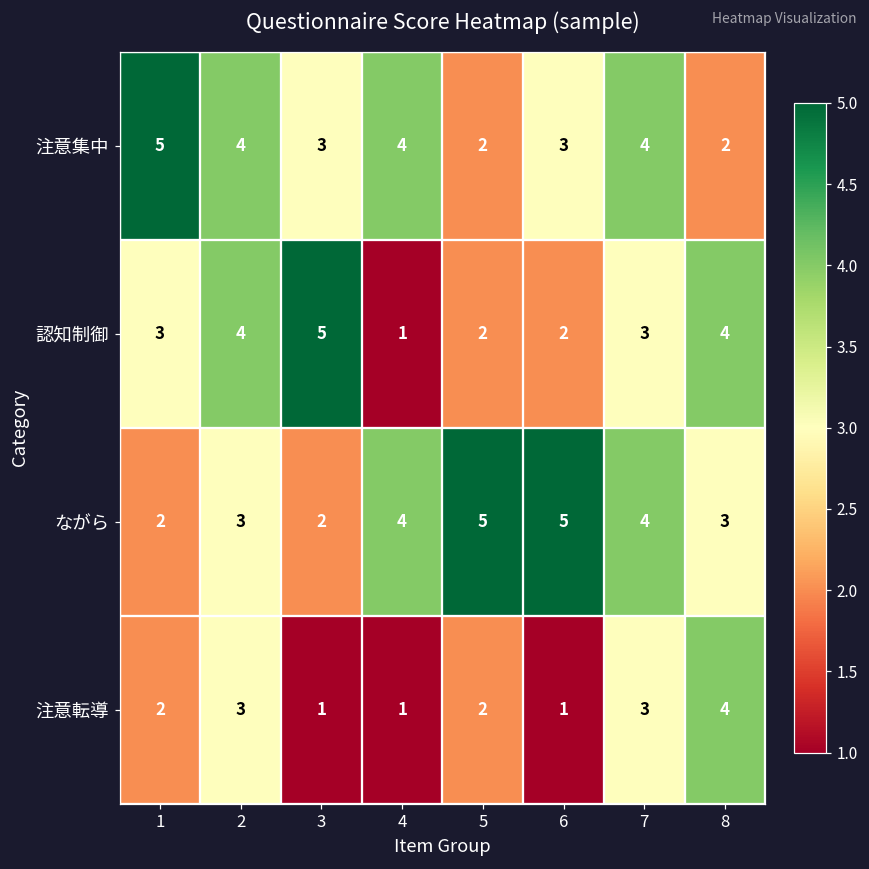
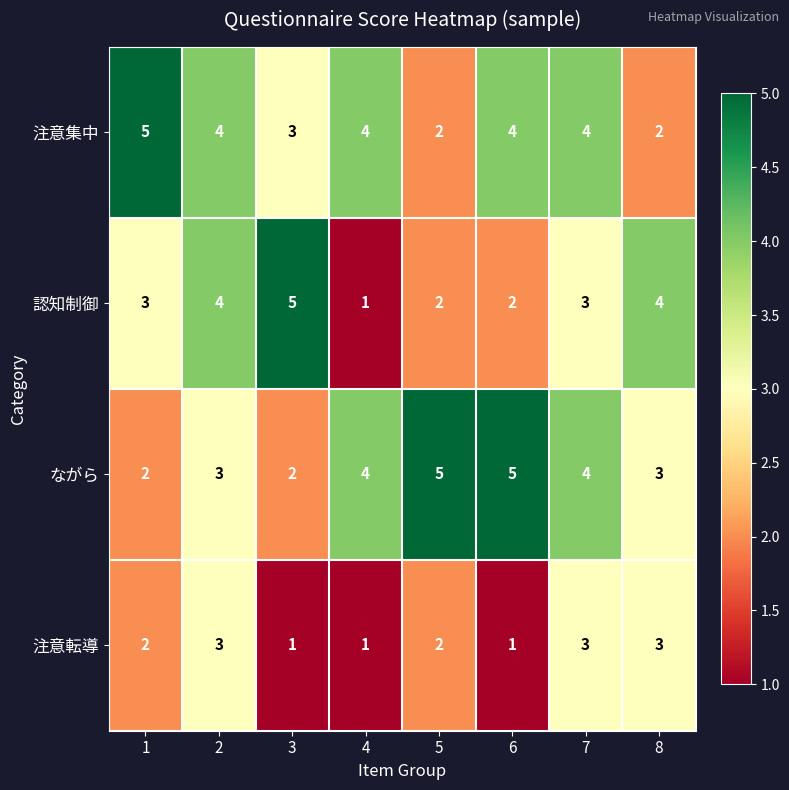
  {
    "注意集中": {
      "1": 5,
      "2": 4,
      "3": 3,
      "4": 4,
      "5": 2,
-     "6": 3,
+     "6": 4,
      "7": 4,
      "8": 2
    },
    "認知制御": {
      "1": 3,
      "2": 4,
      "3": 5,
      "4": 1,
      "5": 2,
      "6": 2,
      "7": 3,
      "8": 4
    },
    "ながら": {
      "1": 2,
      "2": 3,
      "3": 2,
      "4": 4,
      "5": 5,
      "6": 5,
      "7": 4,
      "8": 3
    },
    "注意転導": {
      "1": 2,
      "2": 3,
      "3": 1,
      "4": 1,
      "5": 2,
      "6": 1,
      "7": 3,
-     "8": 4
+     "8": 3
    }
  }
